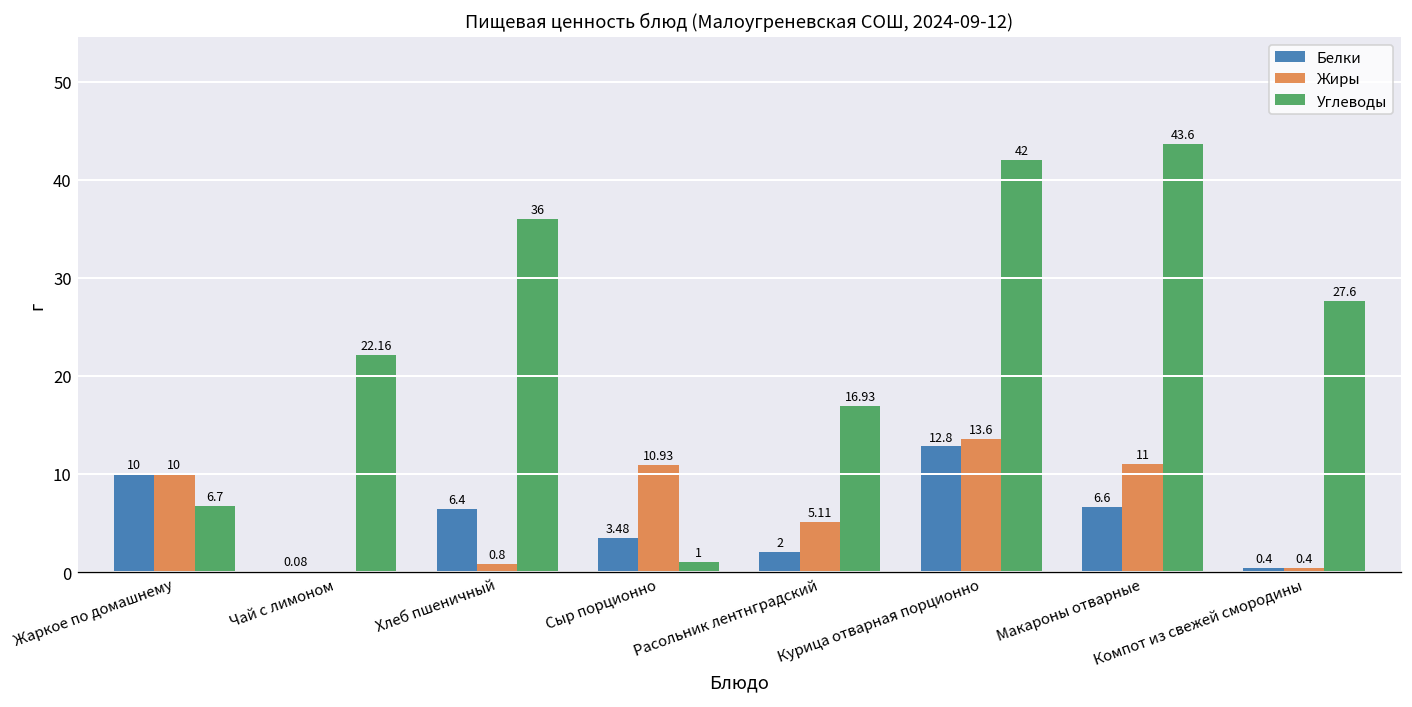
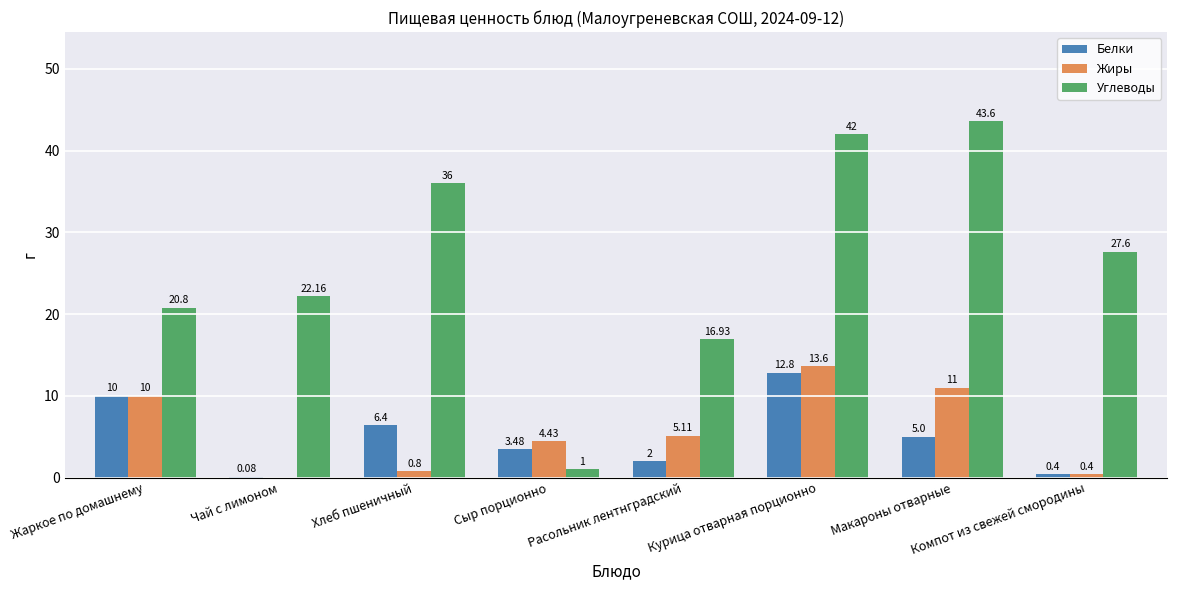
  {
    "Белки": {
      "Жаркое по домашнему": 10,
      "Чай с лимоном": 0.08,
      "Хлеб пшеничный": 6.4,
      "Сыр порционно": 3.48,
      "Расольник лентнградский": 2,
      "Курица отварная порционно": 12.8,
-     "Макароны отварные": 6.6,
+     "Макароны отварные": 5.0,
      "Компот из свежей смородины": 0.4
    },
    "Жиры": {
      "Жаркое по домашнему": 10,
      "Хлеб пшеничный": 0.8,
-     "Сыр порционно": 10.93,
+     "Сыр порционно": 4.43,
      "Расольник лентнградский": 5.11,
      "Курица отварная порционно": 13.6,
      "Макароны отварные": 11,
      "Компот из свежей смородины": 0.4
    },
    "Углеводы": {
-     "Жаркое по домашнему": 6.7,
+     "Жаркое по домашнему": 20.8,
      "Чай с лимоном": 22.16,
      "Хлеб пшеничный": 36,
      "Сыр порционно": 1,
      "Расольник лентнградский": 16.93,
      "Курица отварная порционно": 42,
      "Макароны отварные": 43.6,
      "Компот из свежей смородины": 27.6
    }
  }
